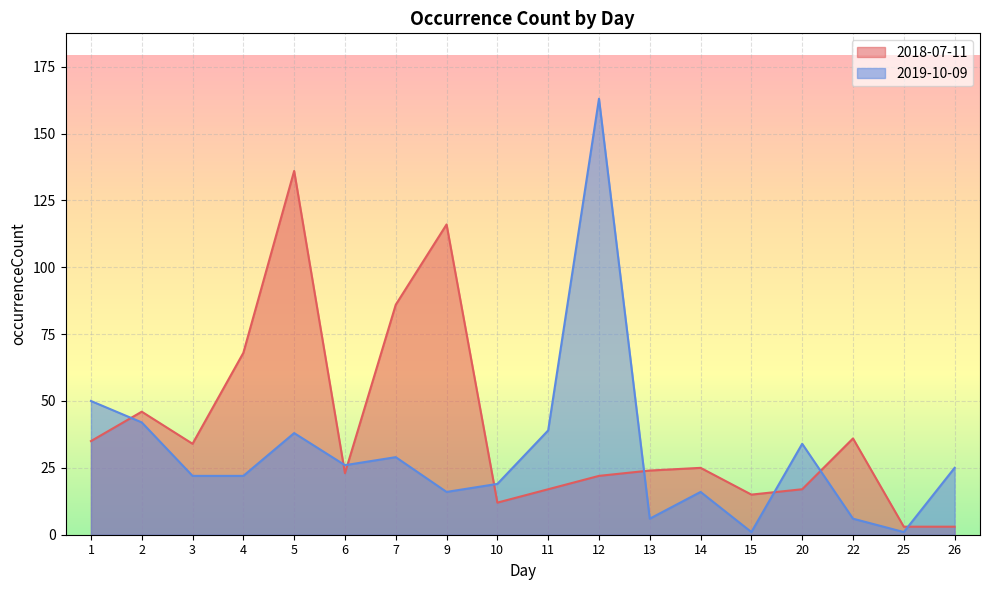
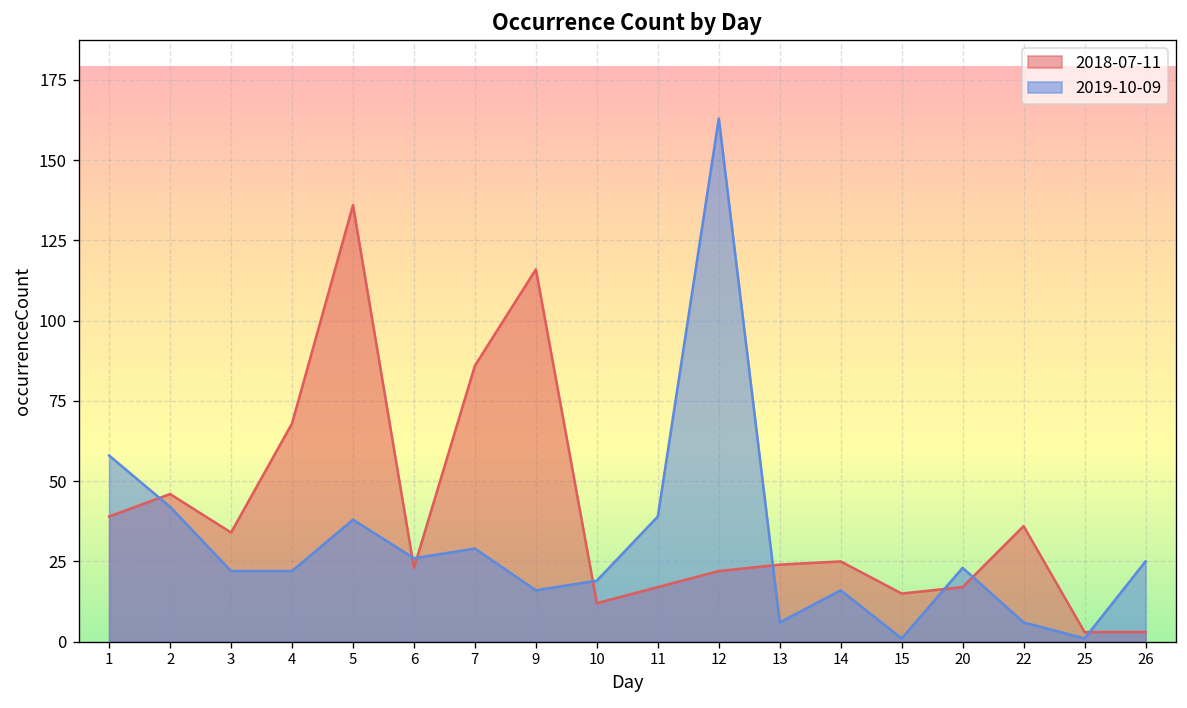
  {
    "2018-07-11": {
-     "1": 35,
+     "1": 39,
      "2": 46,
      "3": 34,
      "4": 68,
      "5": 136,
      "6": 23,
      "7": 86,
      "9": 116,
      "10": 12,
      "11": 17,
      "12": 22,
      "13": 24,
      "14": 25,
      "15": 15,
      "20": 17,
      "22": 36,
      "25": 3,
      "26": 3
    },
    "2019-10-09": {
-     "1": 50,
+     "1": 58,
      "2": 42,
      "3": 22,
      "4": 22,
      "5": 38,
      "6": 26,
      "7": 29,
      "9": 16,
      "10": 19,
      "11": 39,
      "12": 163,
      "13": 6,
      "14": 16,
      "15": 1,
-     "20": 34,
+     "20": 23,
      "22": 6,
      "25": 1,
      "26": 25
    }
  }
